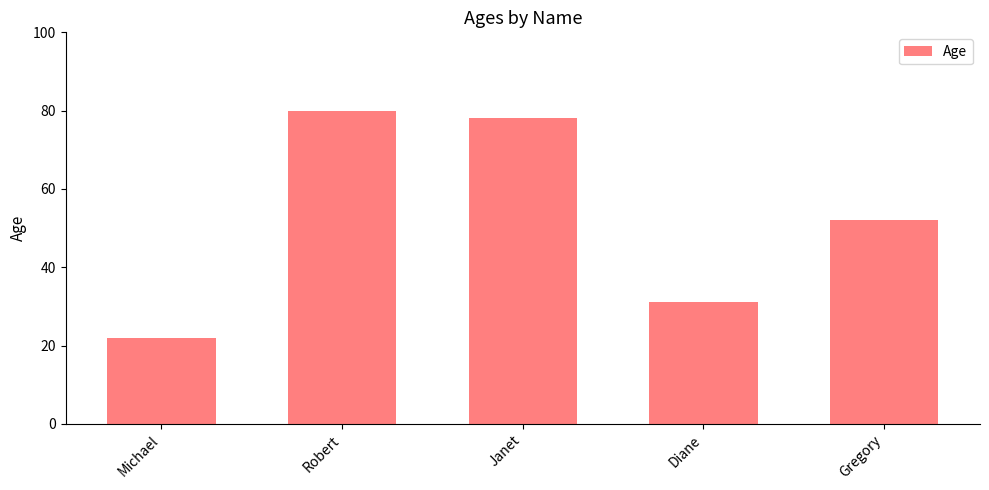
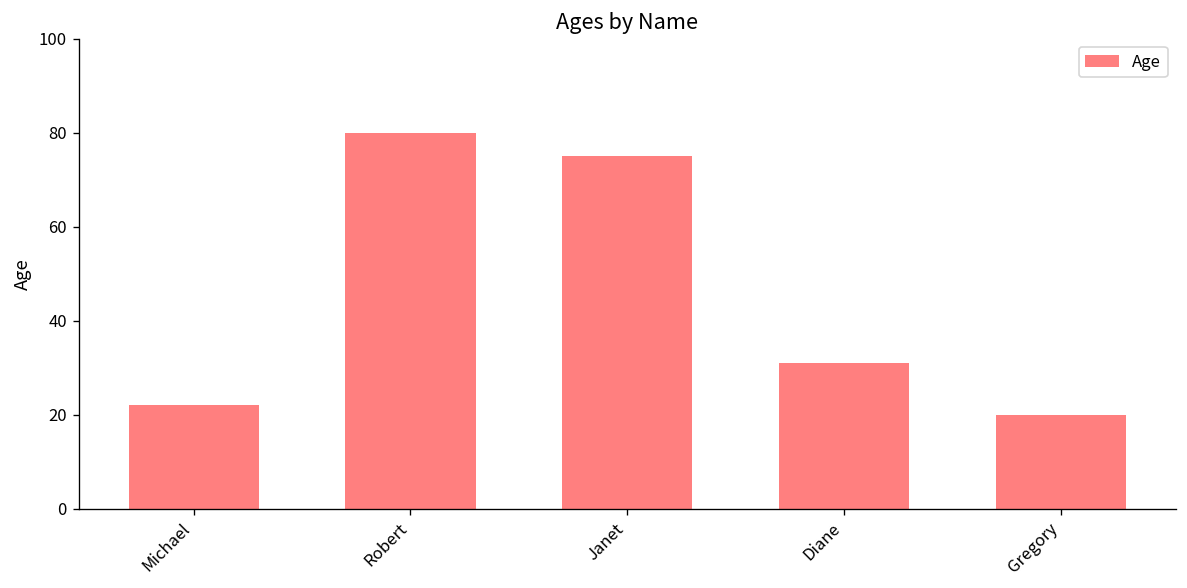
  {
    "Michael": 22,
    "Robert": 80,
-   "Janet": 78,
+   "Janet": 75,
    "Diane": 31,
-   "Gregory": 52
+   "Gregory": 20
  }
